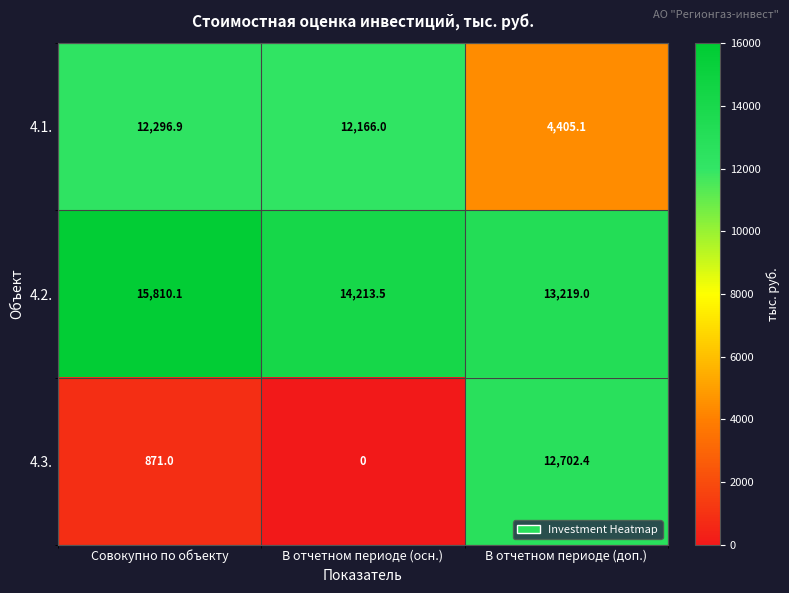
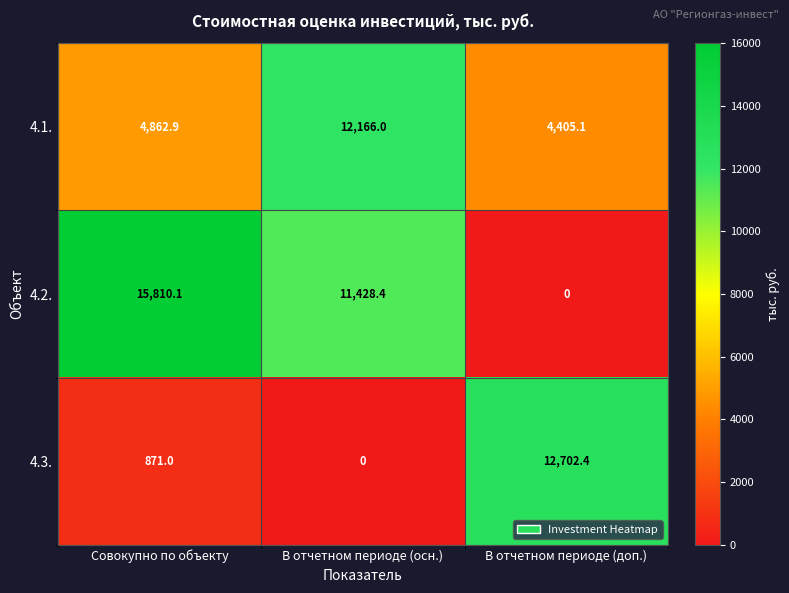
  {
    "4.1.": {
-     "Совокупно по объекту": "12,296.9",
+     "Совокупно по объекту": "4,862.9",
      "В отчетном периоде (осн.)": "12,166.0",
      "В отчетном периоде (доп.)": "4,405.1"
    },
    "4.2.": {
      "Совокупно по объекту": "15,810.1",
-     "В отчетном периоде (осн.)": "14,213.5",
-     "В отчетном периоде (доп.)": "13,219.0"
+     "В отчетном периоде (осн.)": "11,428.4",
+     "В отчетном периоде (доп.)": "0"
    },
    "4.3.": {
      "Совокупно по объекту": "871.0",
      "В отчетном периоде (осн.)": "0",
      "В отчетном периоде (доп.)": "12,702.4"
    }
  }
